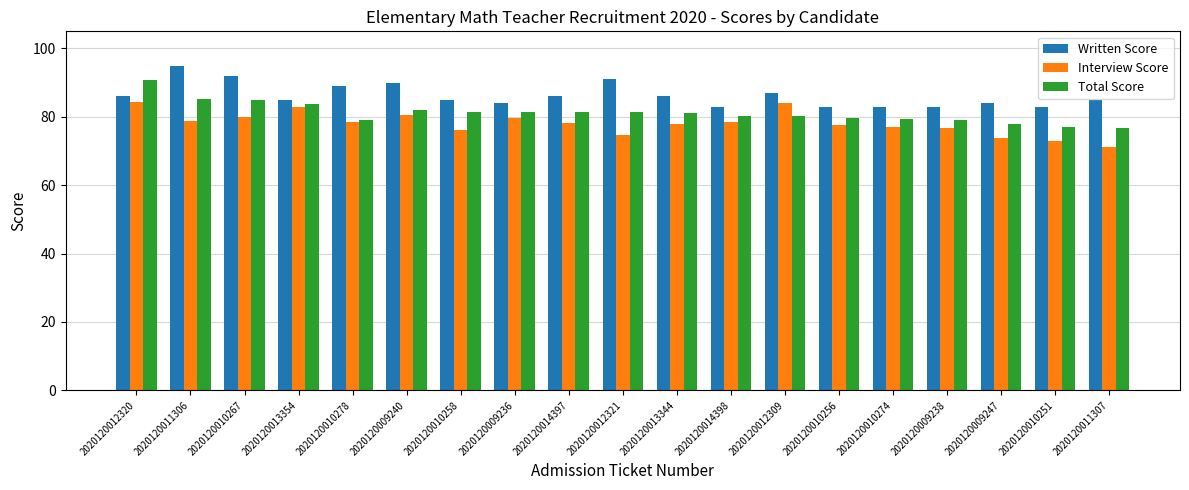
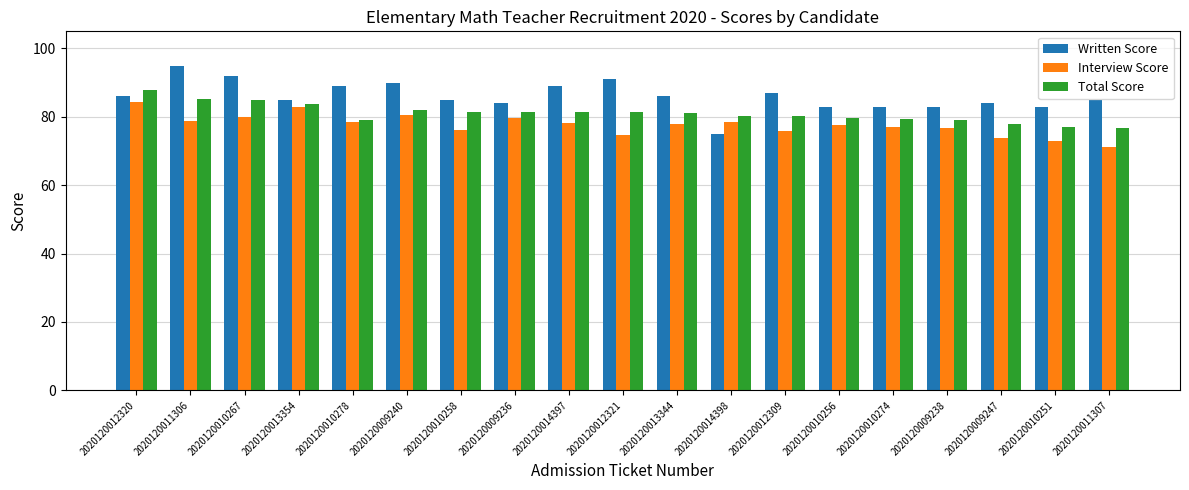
  {
    "Written Score": {
      "2020120012320": 86,
      "2020120011306": 95,
      "2020120010267": 92,
      "2020120013354": 85,
      "2020120010278": 89,
      "2020120009240": 90,
      "2020120010258": 85,
      "2020120009236": 84,
-     "2020120014397": 86,
+     "2020120014397": 89,
      "2020120012321": 91,
      "2020120013344": 86,
-     "2020120014398": 83,
+     "2020120014398": 75,
      "2020120012309": 87,
      "2020120010256": 83,
      "2020120010274": 83,
      "2020120009238": 83,
      "2020120009247": 84,
      "2020120010251": 83,
      "2020120011307": 85
    },
    "Interview Score": {
      "2020120012320": 84,
      "2020120011306": 79,
      "2020120010267": 80,
      "2020120013354": 83,
      "2020120010278": 79,
      "2020120009240": 81,
      "2020120010258": 76,
      "2020120009236": 80,
      "2020120014397": 78,
      "2020120012321": 75,
      "2020120013344": 78,
      "2020120014398": 79,
-     "2020120012309": 84,
+     "2020120012309": 76,
      "2020120010256": 78,
      "2020120010274": 77,
      "2020120009238": 77,
      "2020120009247": 74,
      "2020120010251": 73,
      "2020120011307": 71
    },
    "Total Score": {
-     "2020120012320": 91,
+     "2020120012320": 88,
      "2020120011306": 85,
      "2020120010267": 85,
      "2020120013354": 84,
      "2020120010278": 79,
      "2020120009240": 82,
      "2020120010258": 81,
      "2020120009236": 81,
      "2020120014397": 81,
      "2020120012321": 81,
      "2020120013344": 81,
      "2020120014398": 80,
      "2020120012309": 80,
      "2020120010256": 80,
      "2020120010274": 79,
      "2020120009238": 79,
      "2020120009247": 78,
      "2020120010251": 77,
      "2020120011307": 77
    }
  }
